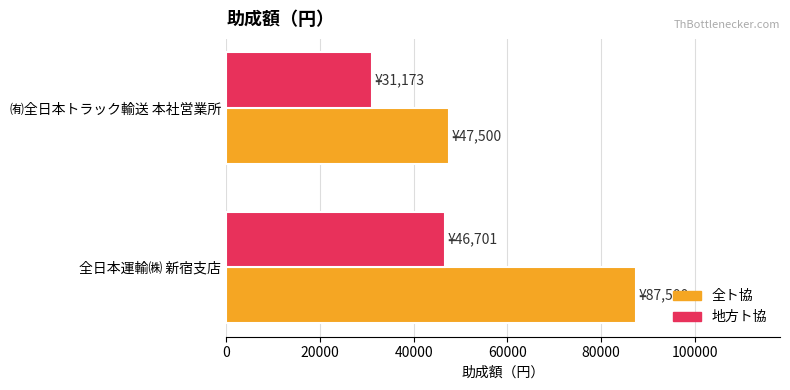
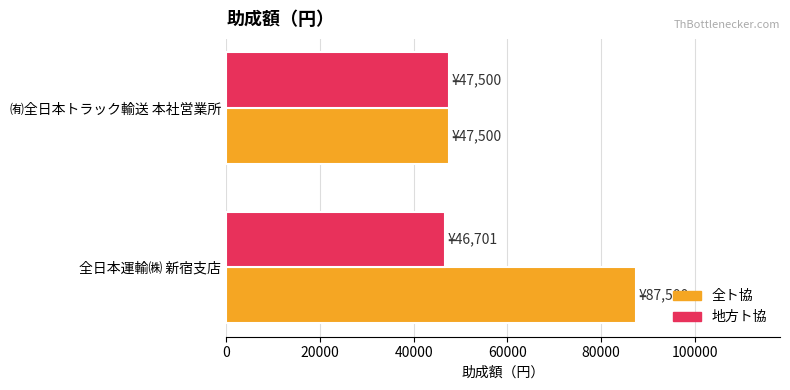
  {
    "全ト協": {
      "㈲全日本トラック輸送 本社営業所": "¥47,500",
      "全日本運輸㈱ 新宿支店": "¥87,500"
    },
    "地方ト協": {
-     "㈲全日本トラック輸送 本社営業所": "¥31,173",
+     "㈲全日本トラック輸送 本社営業所": "¥47,500",
      "全日本運輸㈱ 新宿支店": "¥46,701"
    }
  }
